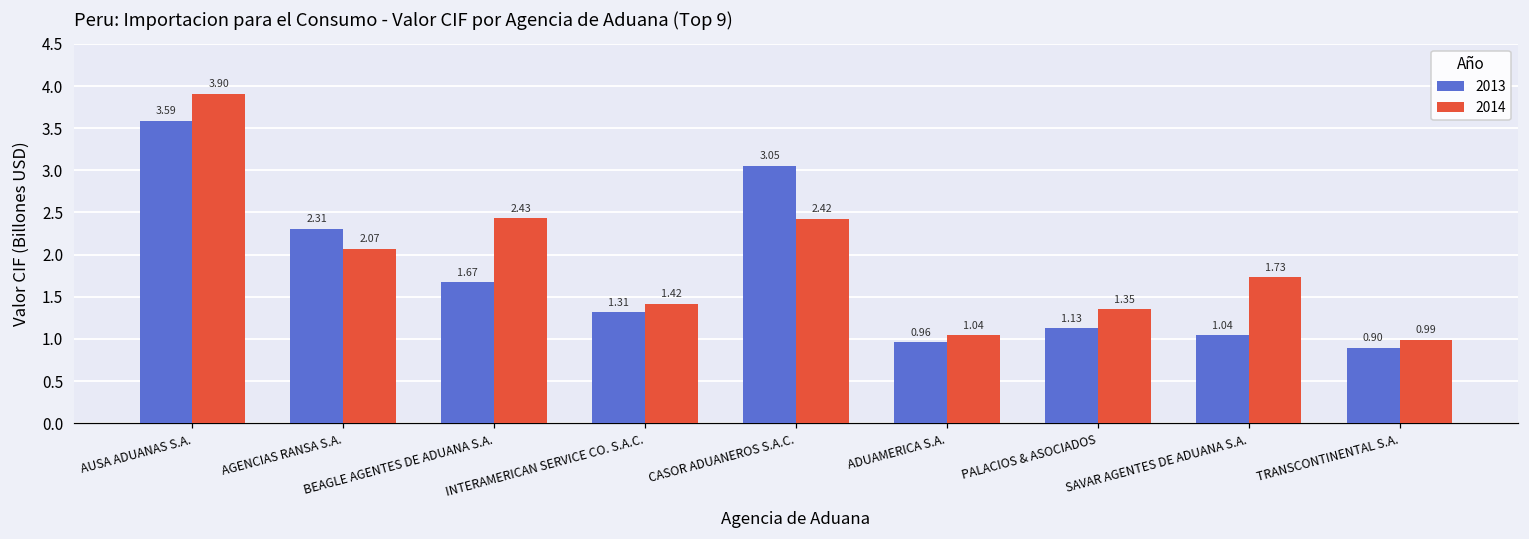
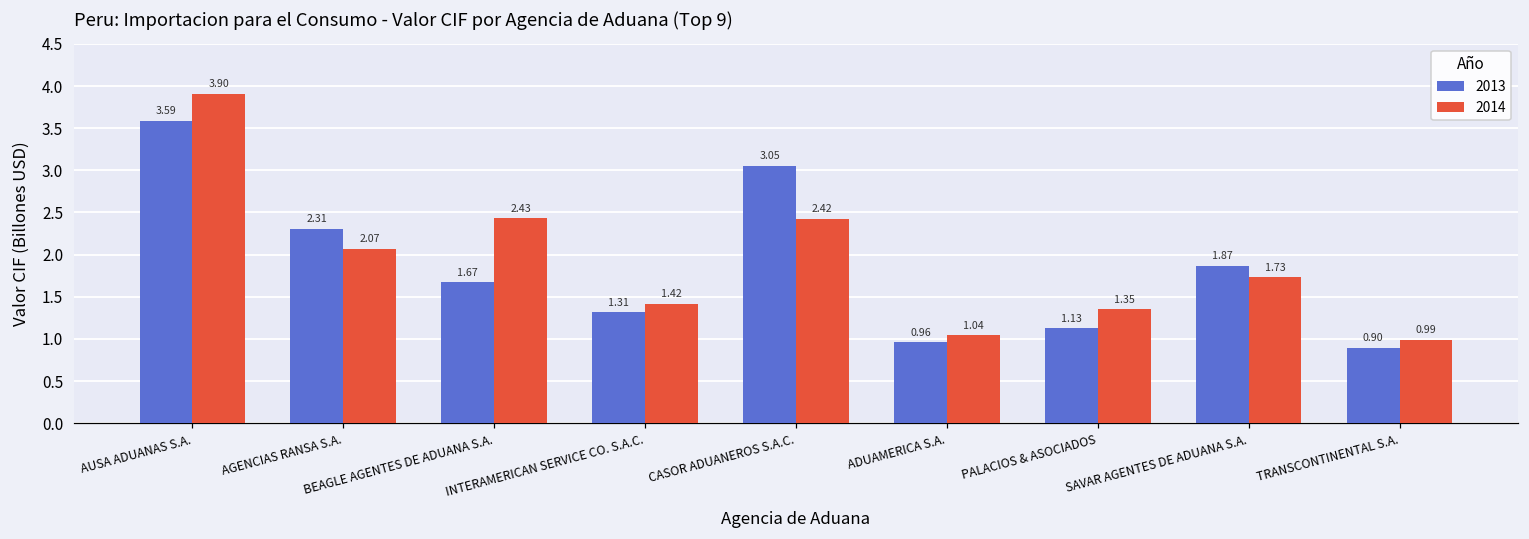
  {
    "2013": {
      "AUSA ADUANAS S.A.": 3.59,
      "AGENCIAS RANSA S.A.": 2.31,
      "BEAGLE AGENTES DE ADUANA S.A.": 1.67,
      "INTERAMERICAN SERVICE CO. S.A.C.": 1.31,
      "CASOR ADUANEROS S.A.C.": 3.05,
      "ADUAMERICA S.A.": 0.96,
      "PALACIOS & ASOCIADOS": 1.13,
-     "SAVAR AGENTES DE ADUANA S.A.": 1.04,
+     "SAVAR AGENTES DE ADUANA S.A.": 1.87,
      "TRANSCONTINENTAL S.A.": 0.90
    },
    "2014": {
      "AUSA ADUANAS S.A.": 3.90,
      "AGENCIAS RANSA S.A.": 2.07,
      "BEAGLE AGENTES DE ADUANA S.A.": 2.43,
      "INTERAMERICAN SERVICE CO. S.A.C.": 1.42,
      "CASOR ADUANEROS S.A.C.": 2.42,
      "ADUAMERICA S.A.": 1.04,
      "PALACIOS & ASOCIADOS": 1.35,
      "SAVAR AGENTES DE ADUANA S.A.": 1.73,
      "TRANSCONTINENTAL S.A.": 0.99
    }
  }
